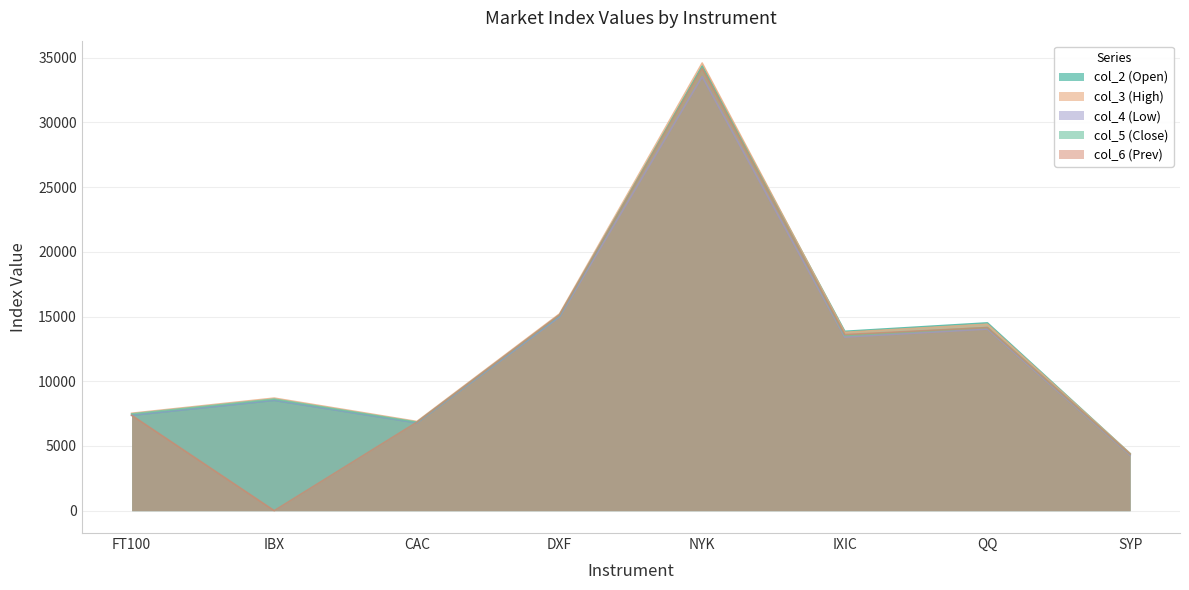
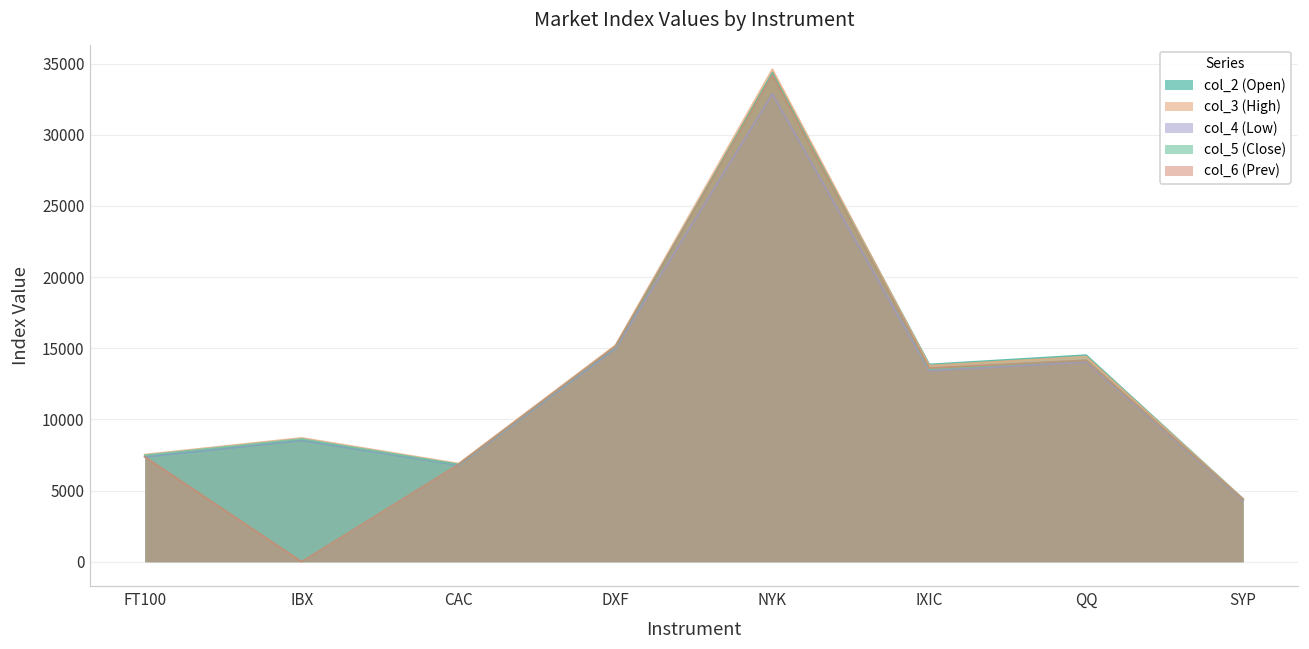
  {
    "col_4 (Low)": {
-     "NYK": 33500
+     "NYK": 32900
    }
  }
